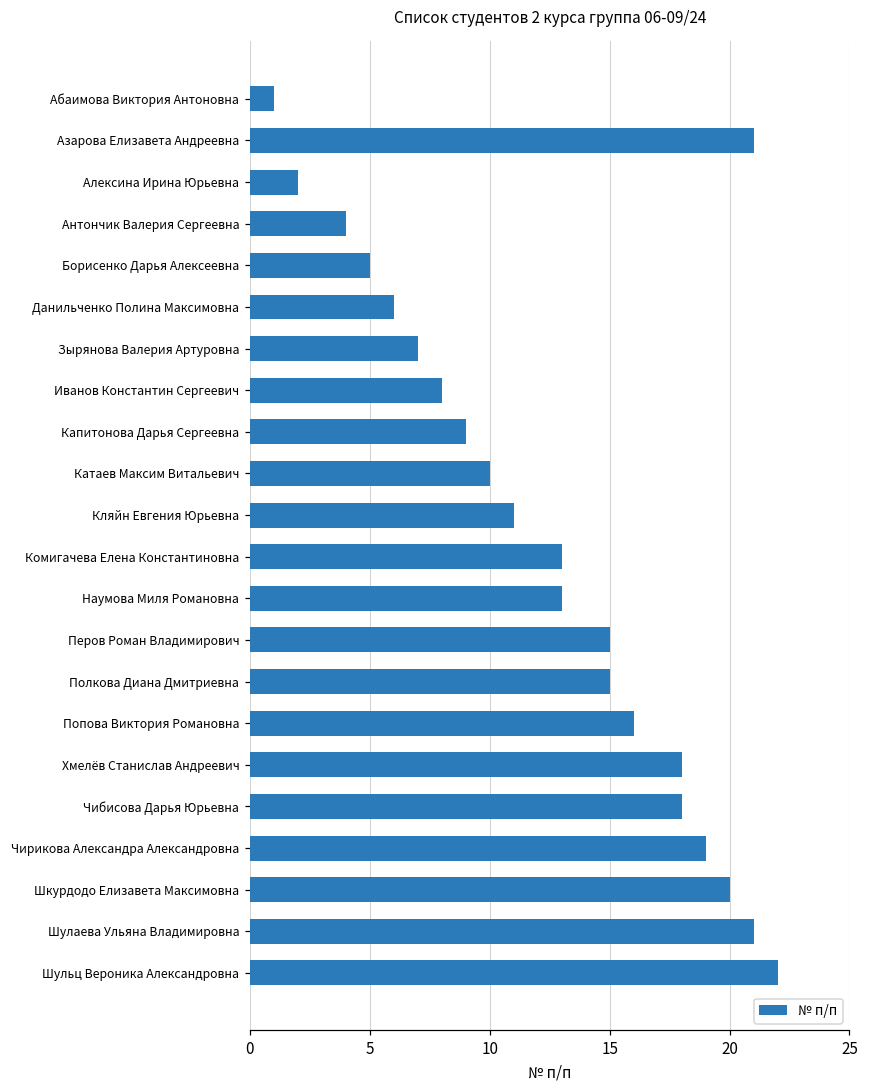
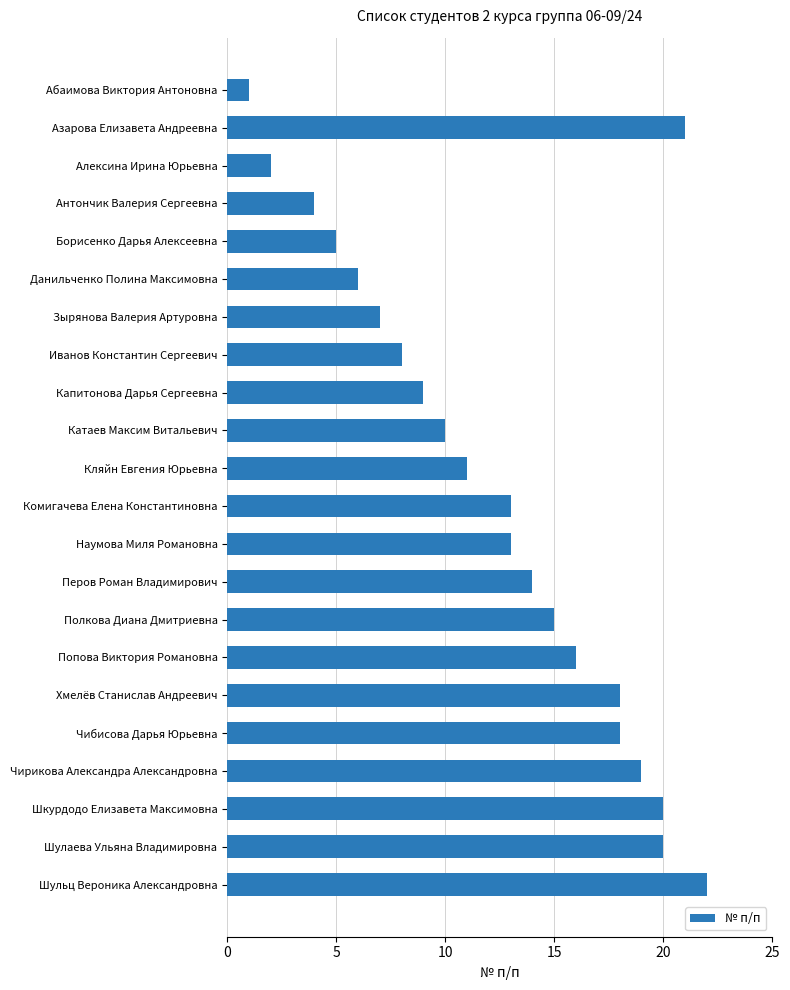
  {
    "Абаимова Виктория Антоновна": 1,
    "Азарова Елизавета Андреевна": 21,
    "Алексина Ирина Юрьевна": 2,
    "Антончик Валерия Сергеевна": 4,
    "Борисенко Дарья Алексеевна": 5,
    "Данильченко Полина Максимовна": 6,
    "Зырянова Валерия Артуровна": 7,
    "Иванов Константин Сергеевич": 8,
    "Капитонова Дарья Сергеевна": 9,
    "Катаев Максим Витальевич": 10,
    "Кляйн Евгения Юрьевна": 11,
    "Комигачева Елена Константиновна": 13,
    "Наумова Миля Романовна": 13,
-   "Перов Роман Владимирович": 15,
+   "Перов Роман Владимирович": 14,
    "Полкова Диана Дмитриевна": 15,
    "Попова Виктория Романовна": 16,
    "Хмелёв Станислав Андреевич": 18,
    "Чибисова Дарья Юрьевна": 18,
    "Чирикова Александра Александровна": 19,
    "Шкурдодо Елизавета Максимовна": 20,
-   "Шулаева Ульяна Владимировна": 21,
+   "Шулаева Ульяна Владимировна": 20,
    "Шульц Вероника Александровна": 22
  }
